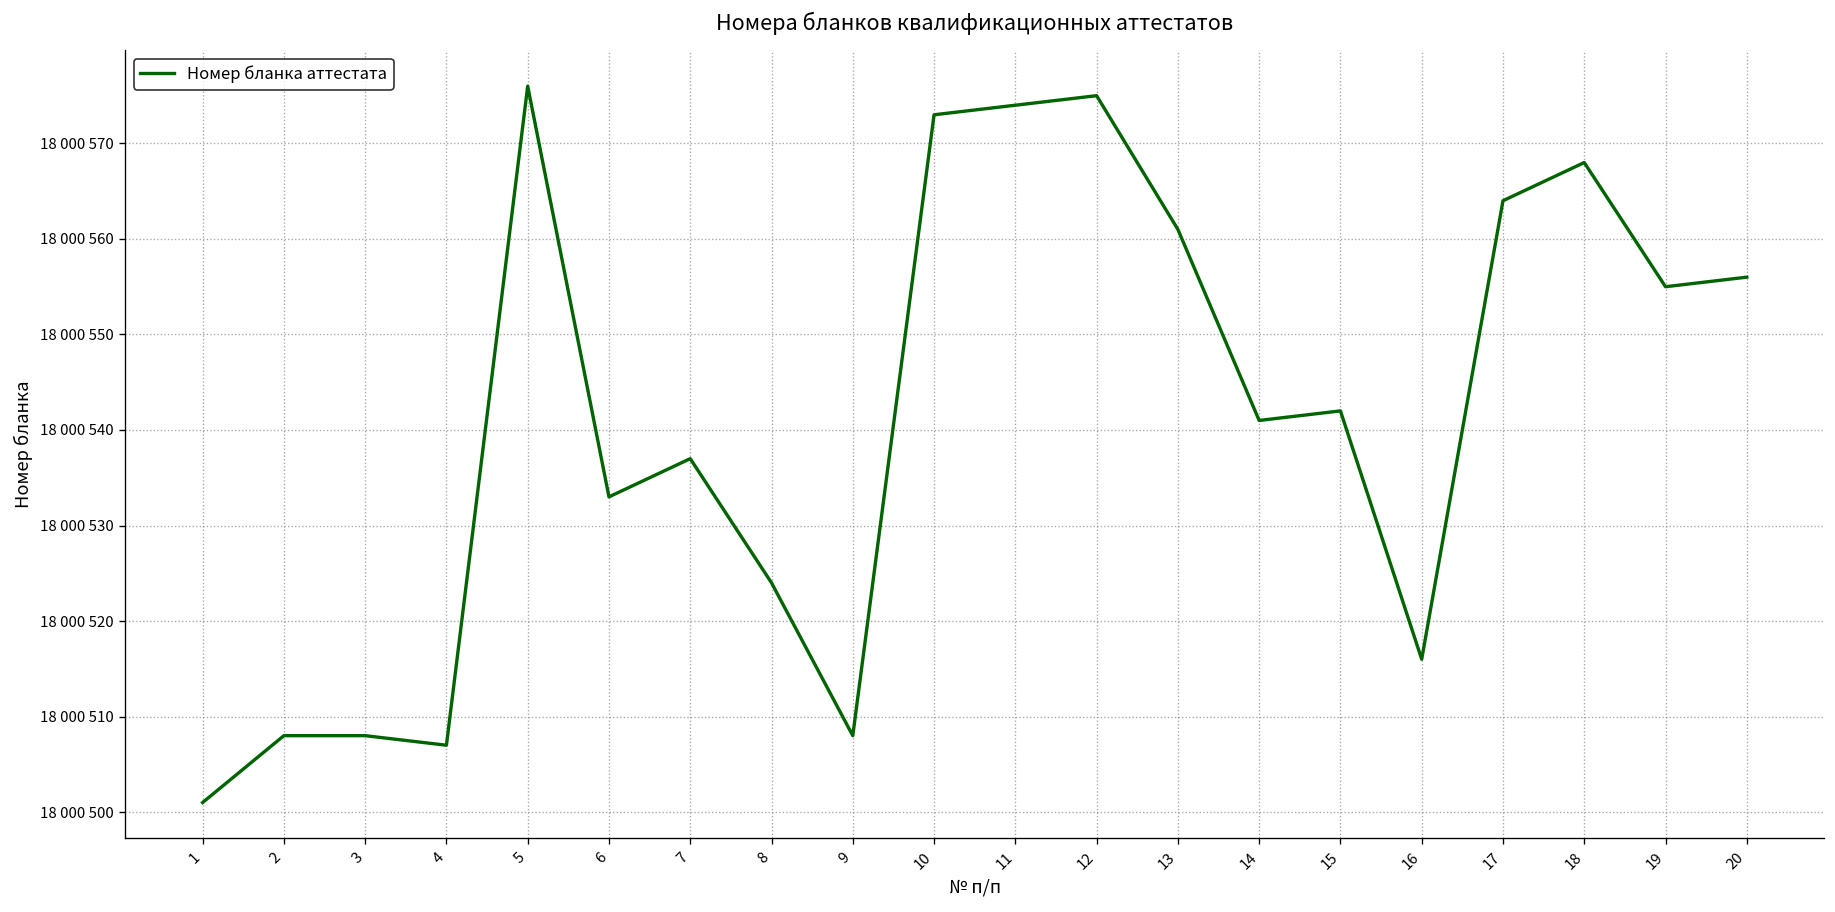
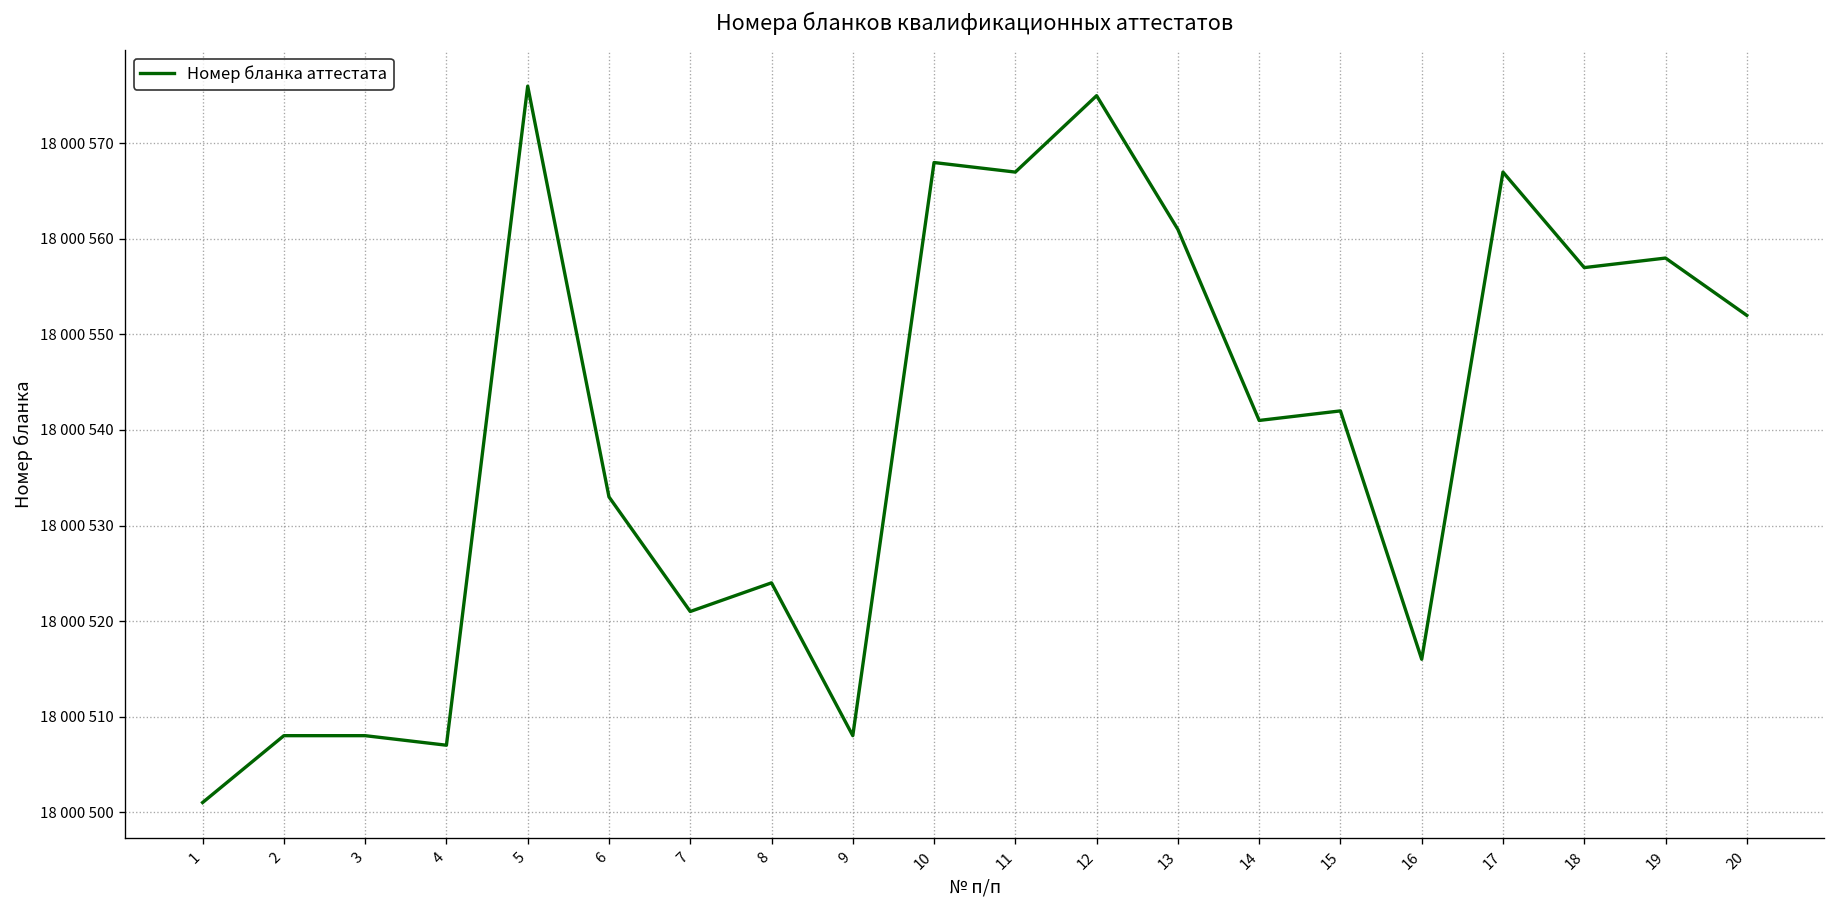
  {
    "1": 18000501,
    "2": 18000508,
    "3": 18000508,
    "4": 18000507,
    "5": 18000576,
    "6": 18000533,
-   "7": 18000537,
+   "7": 18000521,
    "8": 18000524,
    "9": 18000508,
-   "10": 18000573,
-   "11": 18000574,
+   "10": 18000568,
+   "11": 18000567,
    "12": 18000575,
    "13": 18000561,
    "14": 18000541,
    "15": 18000542,
    "16": 18000516,
-   "17": 18000564,
-   "18": 18000568,
-   "19": 18000555,
-   "20": 18000556
+   "17": 18000567,
+   "18": 18000557,
+   "19": 18000558,
+   "20": 18000552
  }
